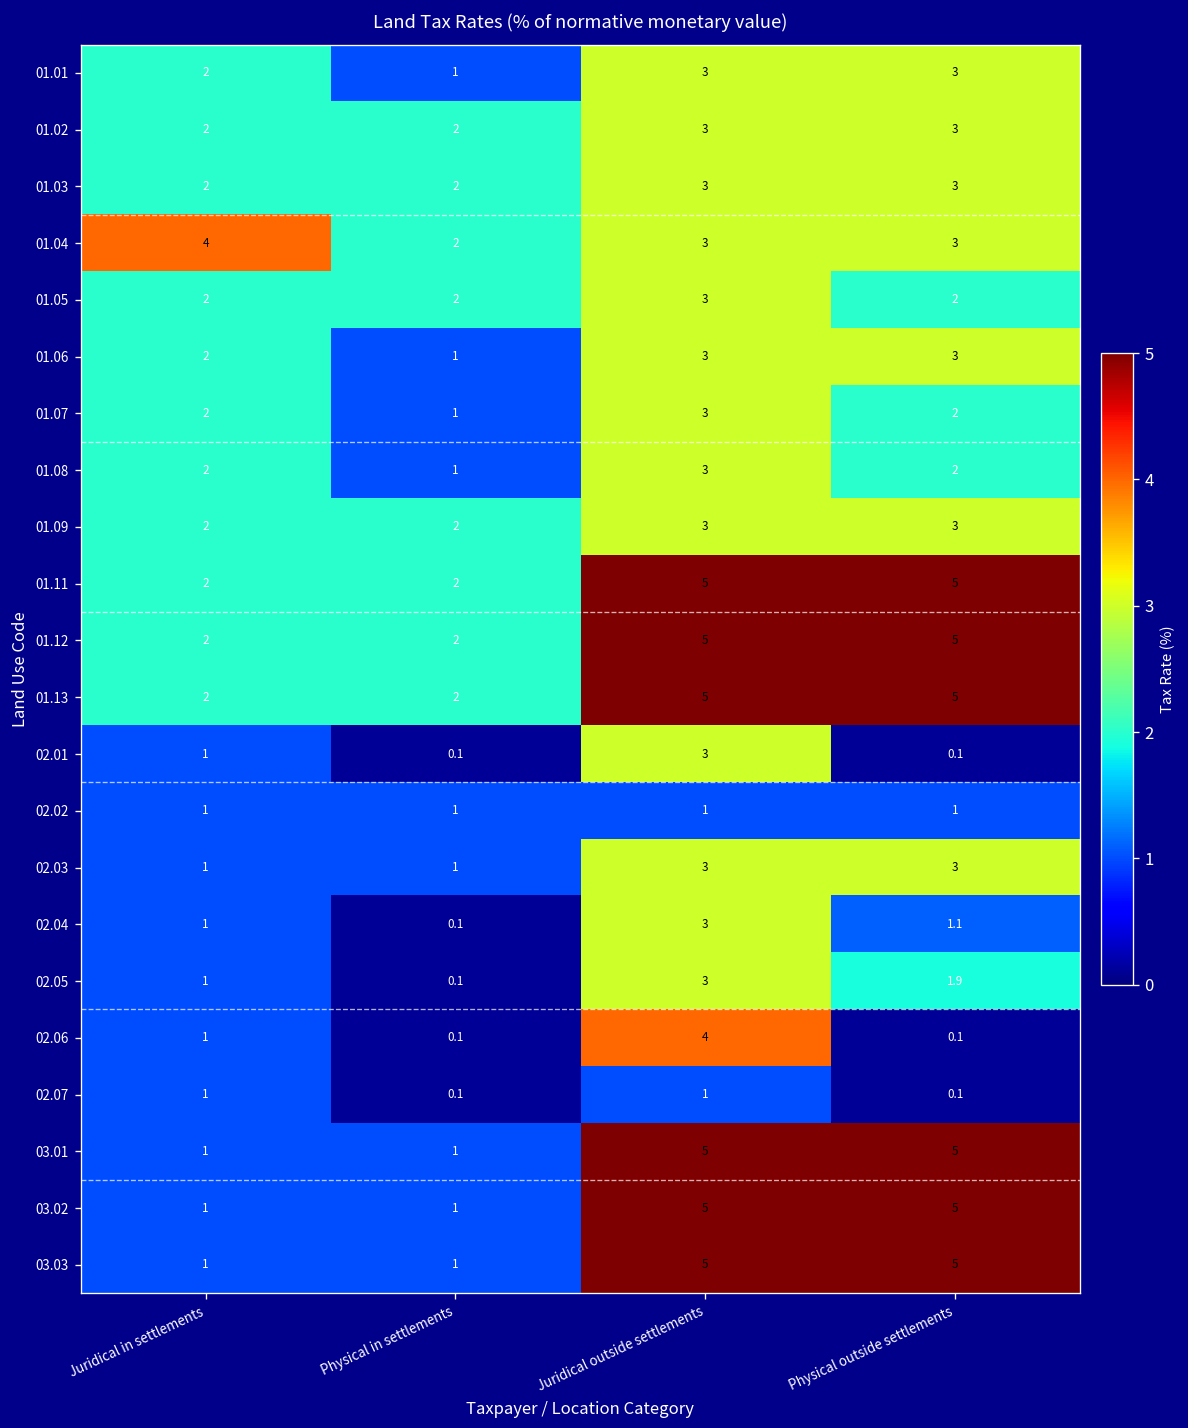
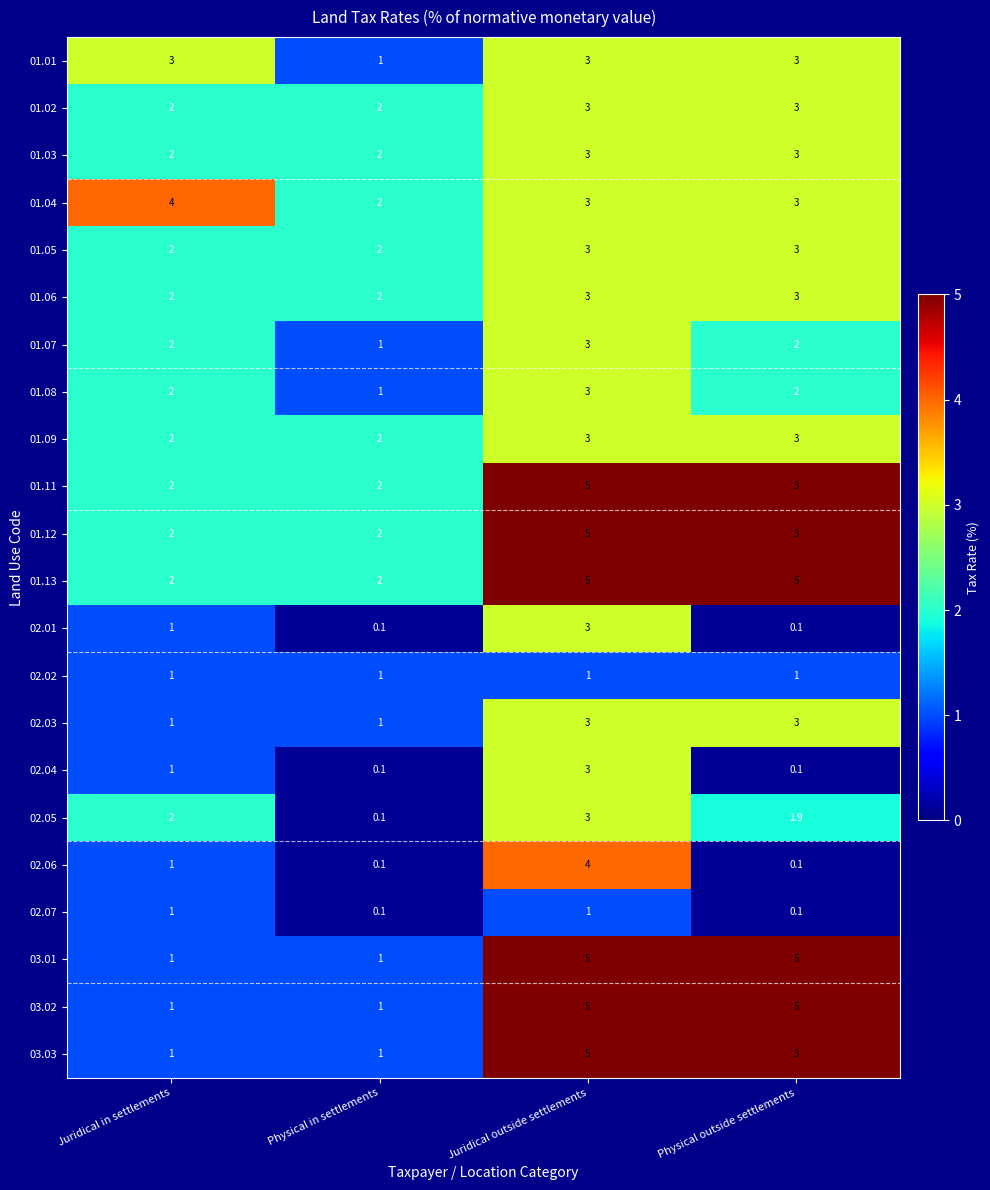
  {
    "01.01": {
-     "Juridical in settlements": 2,
+     "Juridical in settlements": 3,
      "Physical in settlements": 1,
      "Juridical outside settlements": 3,
      "Physical outside settlements": 3
    },
    "01.02": {
      "Juridical in settlements": 2,
      "Physical in settlements": 2,
      "Juridical outside settlements": 3,
      "Physical outside settlements": 3
    },
    "01.03": {
      "Juridical in settlements": 2,
      "Physical in settlements": 2,
      "Juridical outside settlements": 3,
      "Physical outside settlements": 3
    },
    "01.04": {
      "Juridical in settlements": 4,
      "Physical in settlements": 2,
      "Juridical outside settlements": 3,
      "Physical outside settlements": 3
    },
    "01.05": {
      "Juridical in settlements": 2,
      "Physical in settlements": 2,
      "Juridical outside settlements": 3,
-     "Physical outside settlements": 2
+     "Physical outside settlements": 3
    },
    "01.06": {
      "Juridical in settlements": 2,
-     "Physical in settlements": 1,
+     "Physical in settlements": 2,
      "Juridical outside settlements": 3,
      "Physical outside settlements": 3
    },
    "01.07": {
      "Juridical in settlements": 2,
      "Physical in settlements": 1,
      "Juridical outside settlements": 3,
      "Physical outside settlements": 2
    },
    "01.08": {
      "Juridical in settlements": 2,
      "Physical in settlements": 1,
      "Juridical outside settlements": 3,
      "Physical outside settlements": 2
    },
    "01.09": {
      "Juridical in settlements": 2,
      "Physical in settlements": 2,
      "Juridical outside settlements": 3,
      "Physical outside settlements": 3
    },
    "01.11": {
      "Juridical in settlements": 2,
      "Physical in settlements": 2,
      "Juridical outside settlements": 5,
      "Physical outside settlements": 5
    },
    "01.12": {
      "Juridical in settlements": 2,
      "Physical in settlements": 2,
      "Juridical outside settlements": 5,
      "Physical outside settlements": 5
    },
    "01.13": {
      "Juridical in settlements": 2,
      "Physical in settlements": 2,
      "Juridical outside settlements": 5,
      "Physical outside settlements": 5
    },
    "02.01": {
      "Juridical in settlements": 1,
      "Physical in settlements": 0.1,
      "Juridical outside settlements": 3,
      "Physical outside settlements": 0.1
    },
    "02.02": {
      "Juridical in settlements": 1,
      "Physical in settlements": 1,
      "Juridical outside settlements": 1,
      "Physical outside settlements": 1
    },
    "02.03": {
      "Juridical in settlements": 1,
      "Physical in settlements": 1,
      "Juridical outside settlements": 3,
      "Physical outside settlements": 3
    },
    "02.04": {
      "Juridical in settlements": 1,
      "Physical in settlements": 0.1,
      "Juridical outside settlements": 3,
-     "Physical outside settlements": 1.1
+     "Physical outside settlements": 0.1
    },
    "02.05": {
-     "Juridical in settlements": 1,
+     "Juridical in settlements": 2,
      "Physical in settlements": 0.1,
      "Juridical outside settlements": 3,
      "Physical outside settlements": 1.9
    },
    "02.06": {
      "Juridical in settlements": 1,
      "Physical in settlements": 0.1,
      "Juridical outside settlements": 4,
      "Physical outside settlements": 0.1
    },
    "02.07": {
      "Juridical in settlements": 1,
      "Physical in settlements": 0.1,
      "Juridical outside settlements": 1,
      "Physical outside settlements": 0.1
    },
    "03.01": {
      "Juridical in settlements": 1,
      "Physical in settlements": 1,
      "Juridical outside settlements": 5,
      "Physical outside settlements": 5
    },
    "03.02": {
      "Juridical in settlements": 1,
      "Physical in settlements": 1,
      "Juridical outside settlements": 5,
      "Physical outside settlements": 5
    },
    "03.03": {
      "Juridical in settlements": 1,
      "Physical in settlements": 1,
      "Juridical outside settlements": 5,
      "Physical outside settlements": 5
    }
  }
